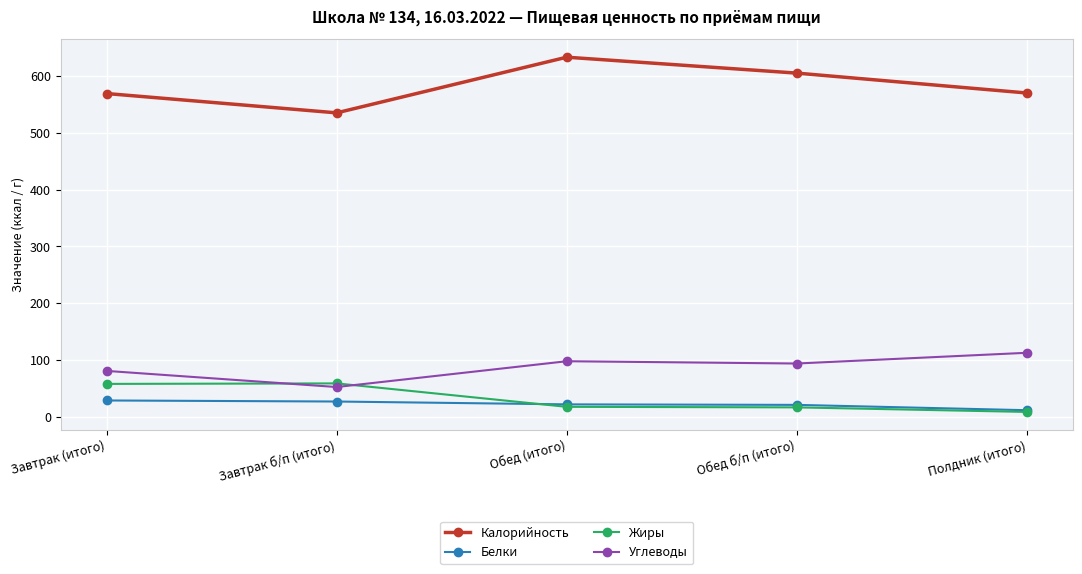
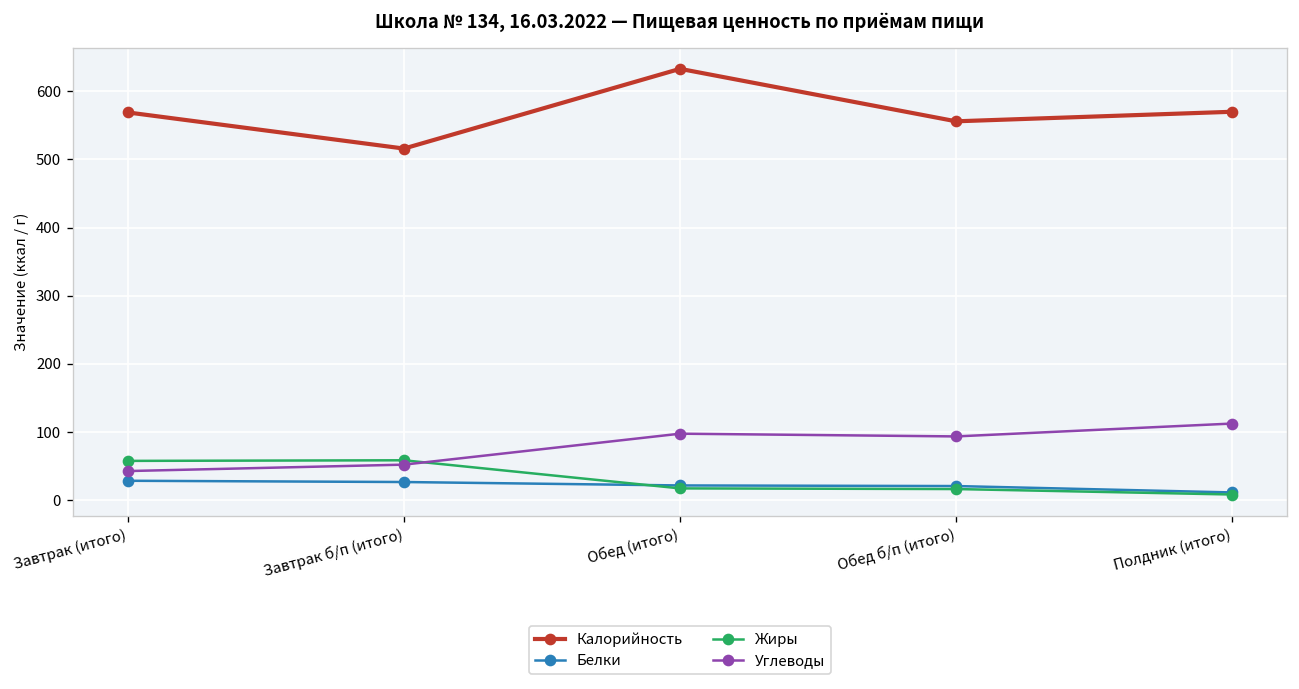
  {
    "Калорийность": {
      "Завтрак (итого)": 570,
-     "Завтрак б/п (итого)": 540,
+     "Завтрак б/п (итого)": 520,
      "Обед (итого)": 630,
-     "Обед б/п (итого)": 610,
+     "Обед б/п (итого)": 560,
      "Полдник (итого)": 570
    },
    "Белки": {
      "Завтрак (итого)": 30,
      "Завтрак б/п (итого)": 30
    },
    "Жиры": {
      "Завтрак (итого)": 60,
      "Завтрак б/п (итого)": 60
    },
    "Углеводы": {
-     "Завтрак (итого)": 80,
+     "Завтрак (итого)": 40,
      "Завтрак б/п (итого)": 50,
      "Обед (итого)": 100,
      "Обед б/п (итого)": 90,
      "Полдник (итого)": 110
    }
  }
